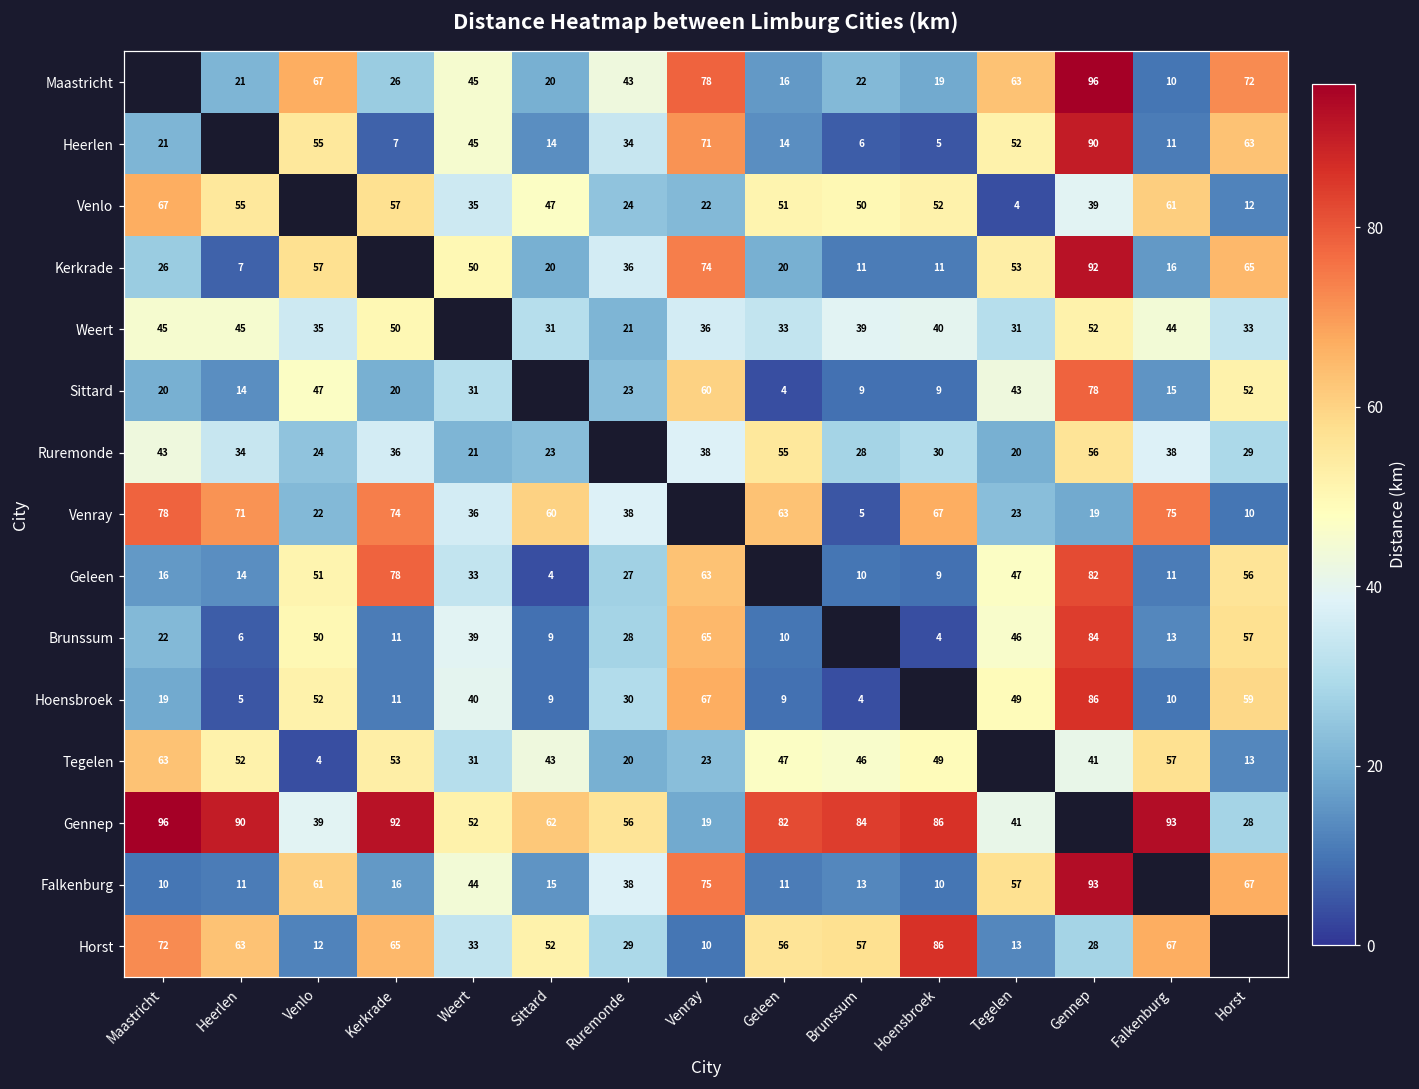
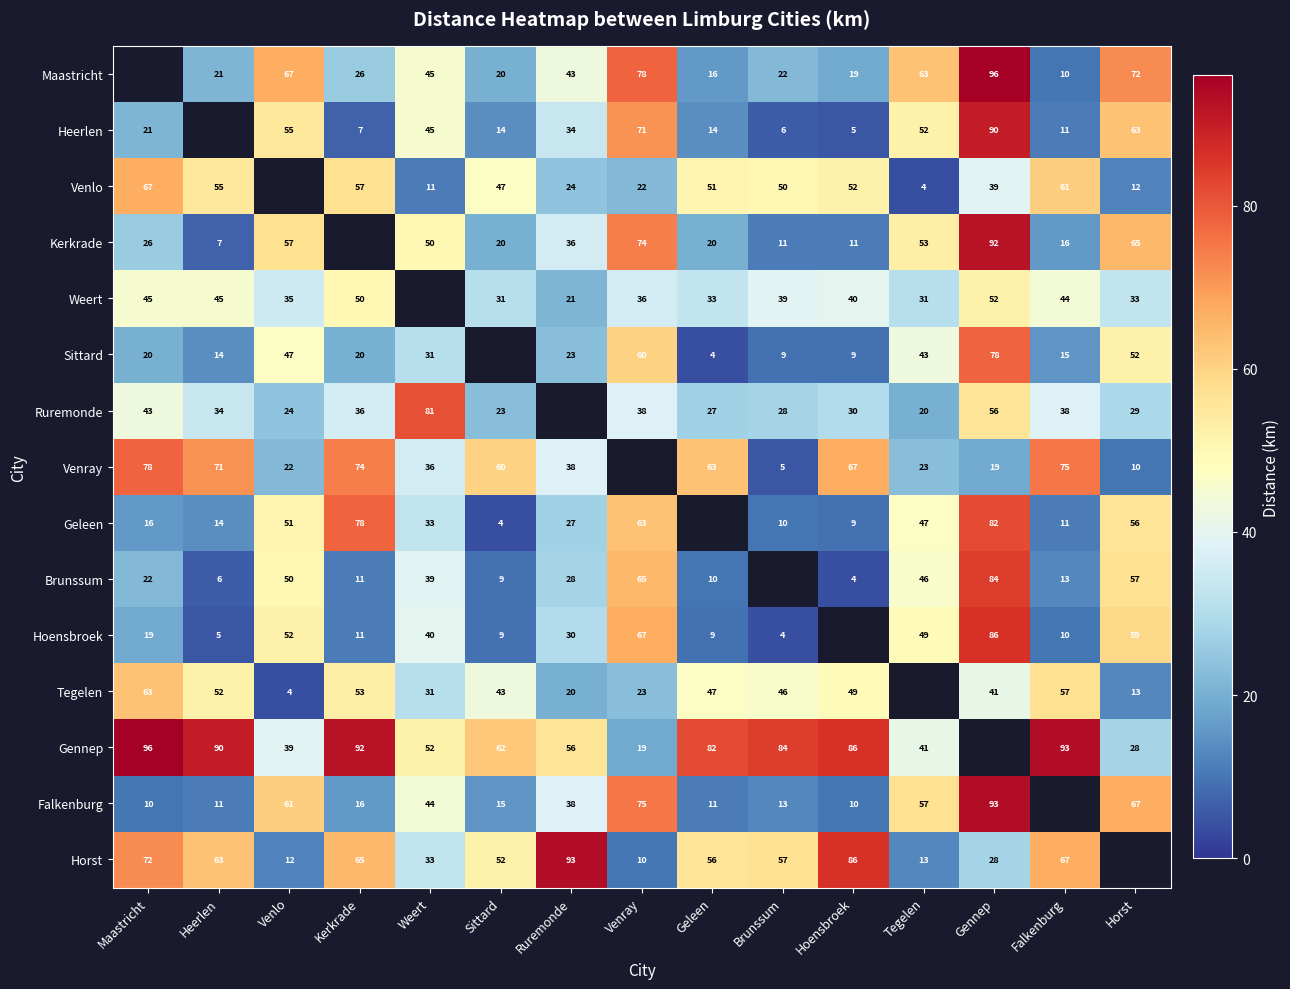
  {
    "Venlo": {
      "Maastricht": 67,
      "Heerlen": 55,
      "Kerkrade": 57,
-     "Weert": 35,
+     "Weert": 11,
      "Sittard": 47,
      "Ruremonde": 24,
      "Venray": 22,
      "Geleen": 51,
      "Brunssum": 50,
      "Hoensbroek": 52,
      "Tegelen": 4,
      "Gennep": 39,
      "Falkenburg": 61,
      "Horst": 12
    },
    "Ruremonde": {
      "Maastricht": 43,
      "Heerlen": 34,
      "Venlo": 24,
      "Kerkrade": 36,
-     "Weert": 21,
+     "Weert": 81,
      "Sittard": 23,
      "Venray": 38,
-     "Geleen": 55,
+     "Geleen": 27,
      "Brunssum": 28,
      "Hoensbroek": 30,
      "Tegelen": 20,
      "Gennep": 56,
      "Falkenburg": 38,
      "Horst": 29
    },
    "Horst": {
      "Maastricht": 72,
      "Heerlen": 63,
      "Venlo": 12,
      "Kerkrade": 65,
      "Weert": 33,
      "Sittard": 52,
-     "Ruremonde": 29,
+     "Ruremonde": 93,
      "Venray": 10,
      "Geleen": 56,
      "Brunssum": 57,
      "Hoensbroek": 86,
      "Tegelen": 13,
      "Gennep": 28,
      "Falkenburg": 67
    }
  }
